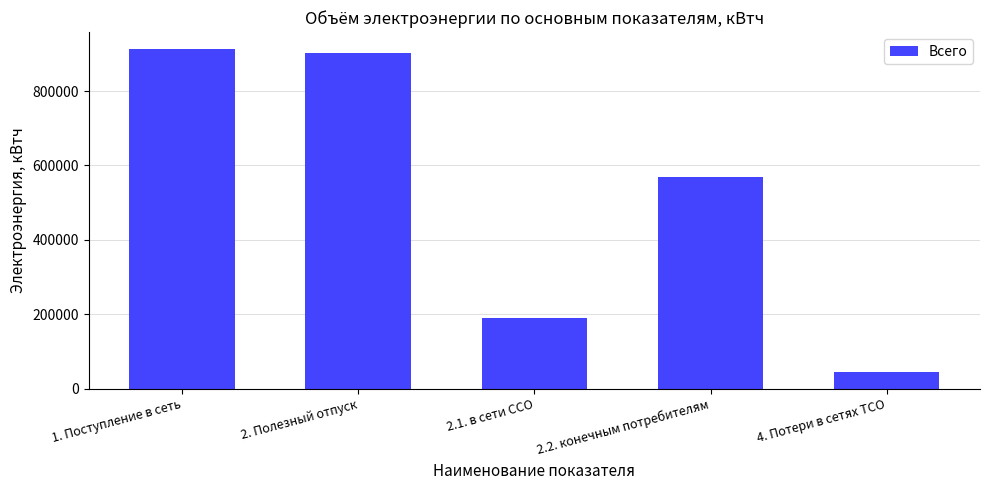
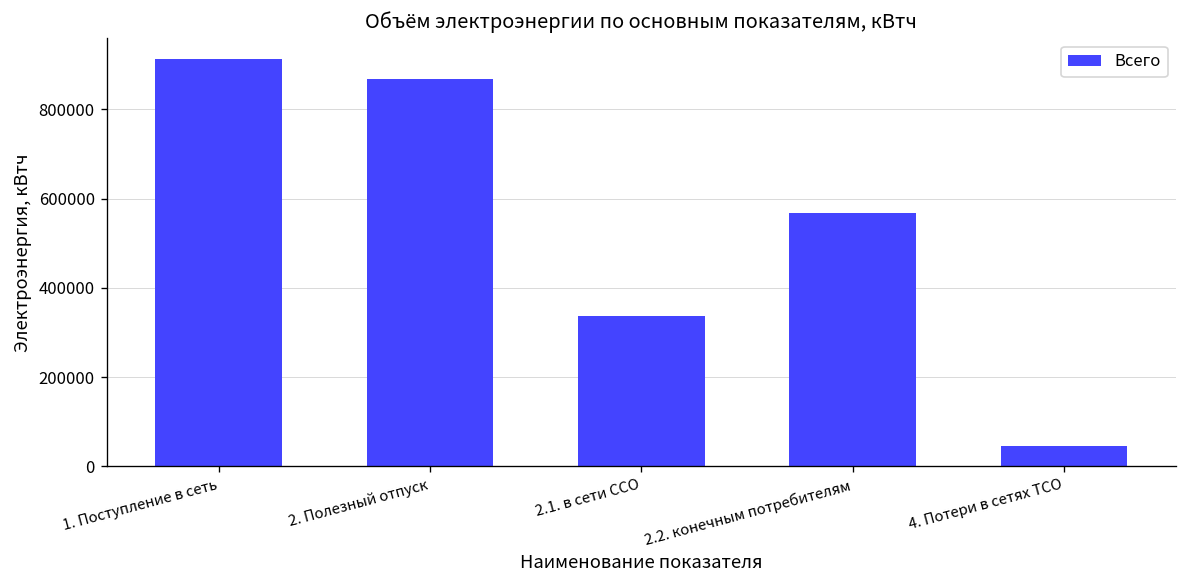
  {
    "1. Поступление в сеть": 910000,
-   "2. Полезный отпуск": 900000,
-   "2.1. в сети ССО": 190000,
+   "2. Полезный отпуск": 870000,
+   "2.1. в сети ССО": 340000,
    "2.2. конечным потребителям": 570000,
    "4. Потери в сетях ТСО": 40000
  }
